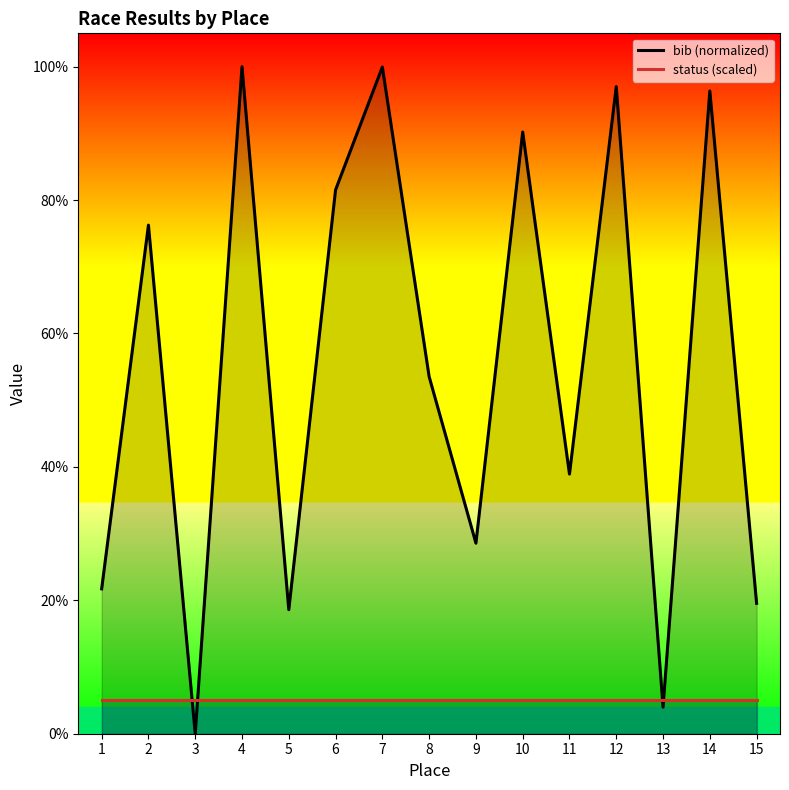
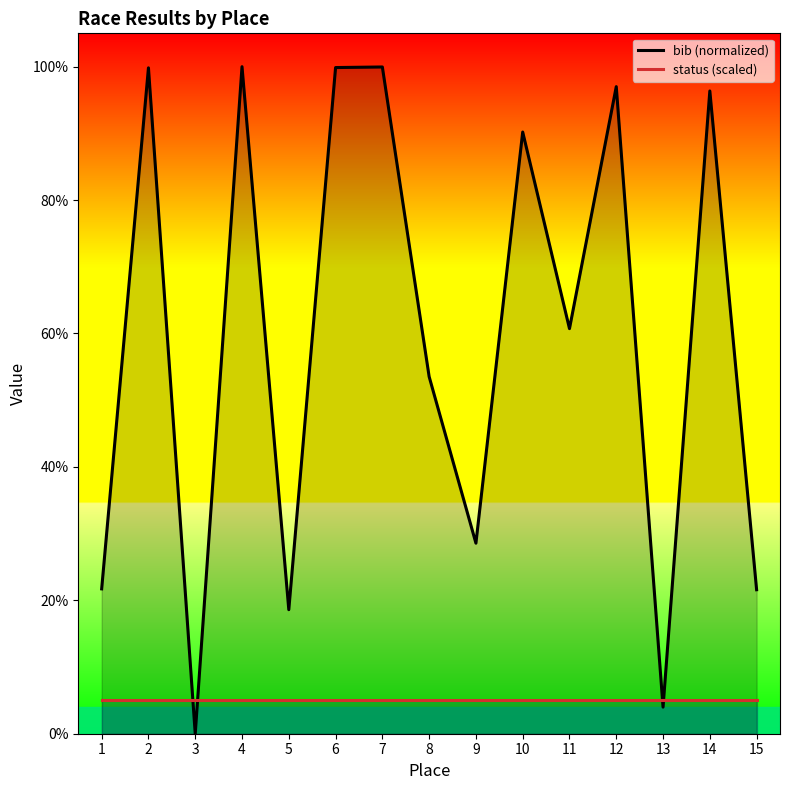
  {
    "bib (normalized)": {
      "1": "22%",
-     "2": "76%",
+     "2": "100%",
      "4": "100%",
      "5": "19%",
-     "6": "82%",
+     "6": "100%",
      "7": "100%",
      "8": "54%",
      "9": "29%",
      "10": "90%",
-     "11": "39%",
+     "11": "61%",
      "12": "97%",
      "14": "96%",
-     "15": "20%"
+     "15": "22%"
    },
    "status (scaled)": {
      "1": "5%",
      "2": "5%",
      "3": "5%",
      "4": "5%",
      "5": "5%",
      "6": "5%",
      "7": "5%",
      "8": "5%",
      "9": "5%",
      "10": "5%",
      "11": "5%",
      "12": "5%",
      "13": "5%",
      "14": "5%",
      "15": "5%"
    }
  }
